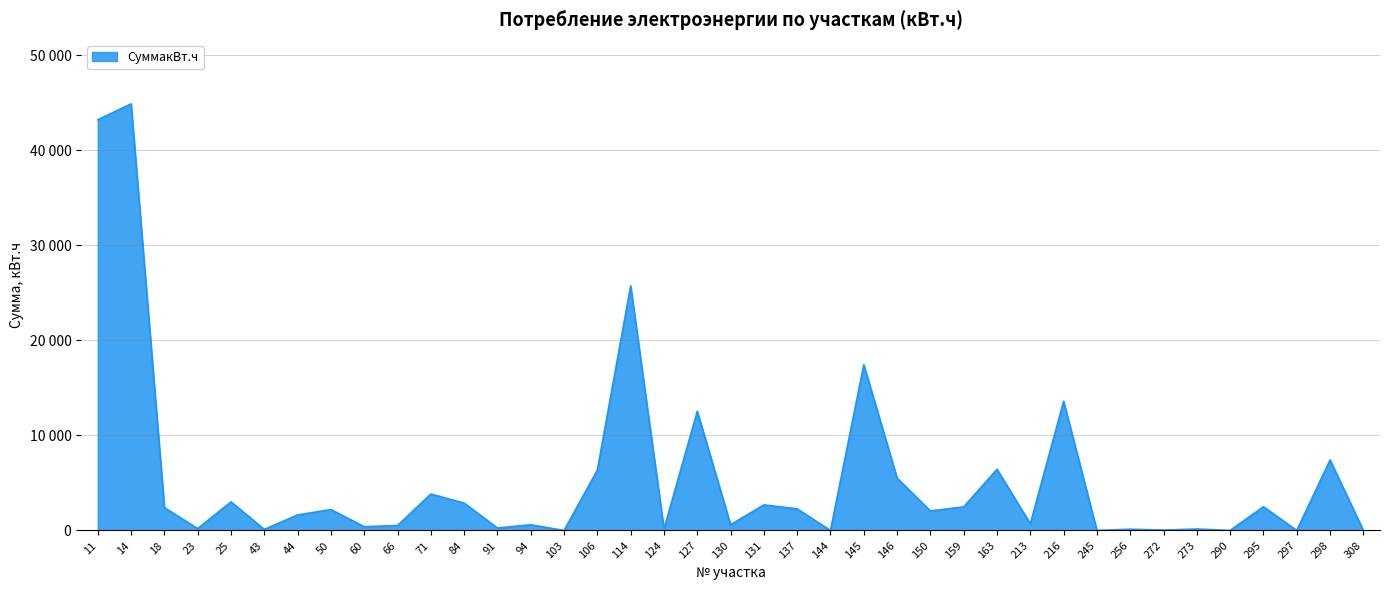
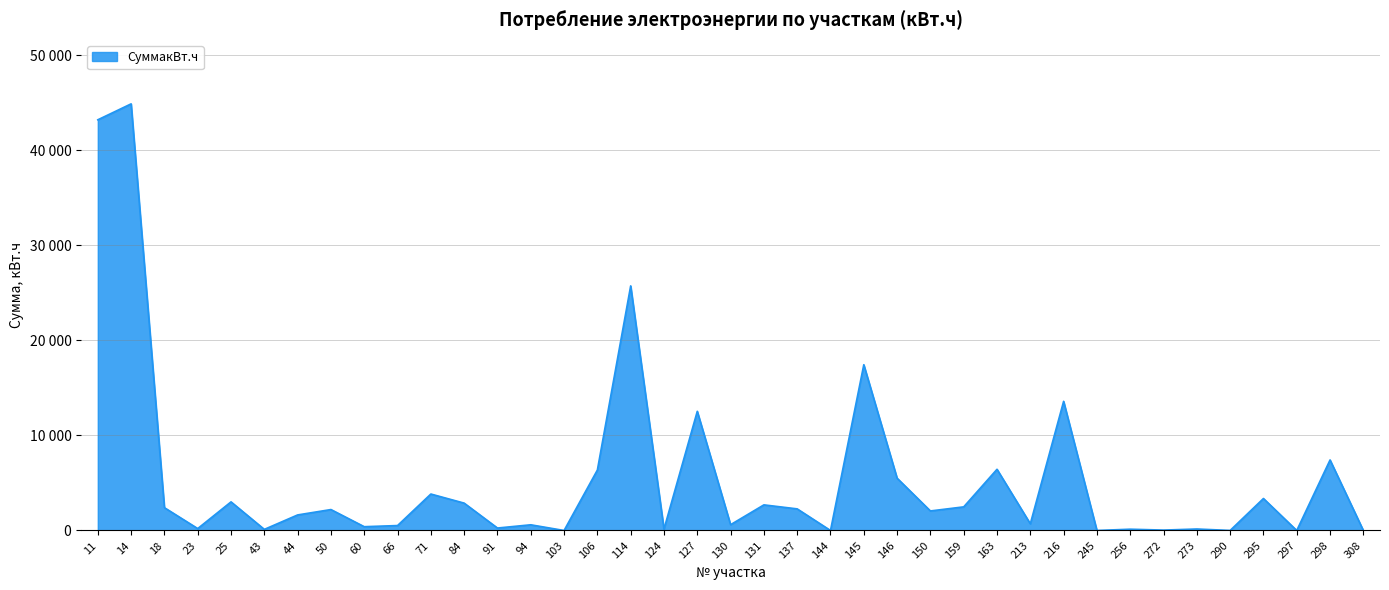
  {
    "11": 43000,
    "14": 45000,
    "18": 2000,
    "23": 0,
    "25": 3000,
    "43": 0,
    "44": 2000,
    "50": 2000,
    "60": 0,
    "66": 1000,
    "71": 4000,
    "84": 3000,
    "91": 0,
    "94": 1000,
    "103": 0,
    "106": 6000,
    "114": 26000,
    "124": 0,
    "127": 13000,
    "130": 1000,
    "131": 3000,
    "137": 2000,
    "144": 0,
    "145": 17000,
    "146": 6000,
    "150": 2000,
    "159": 2000,
    "163": 6000,
    "213": 1000,
    "216": 14000,
    "245": 0,
    "256": 0,
    "272": 0,
    "273": 0,
    "290": 0,
-   "295": 2500,
+   "295": 3400,
    "297": 0,
    "298": 7000,
    "308": 0
  }
